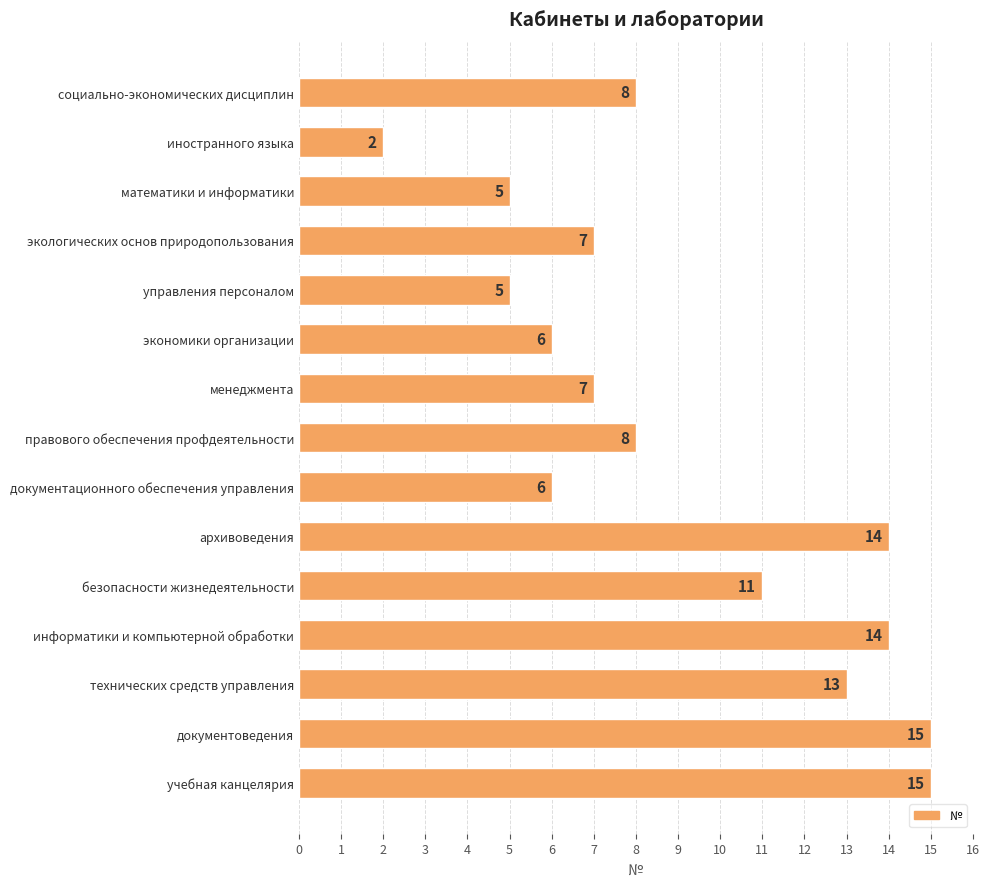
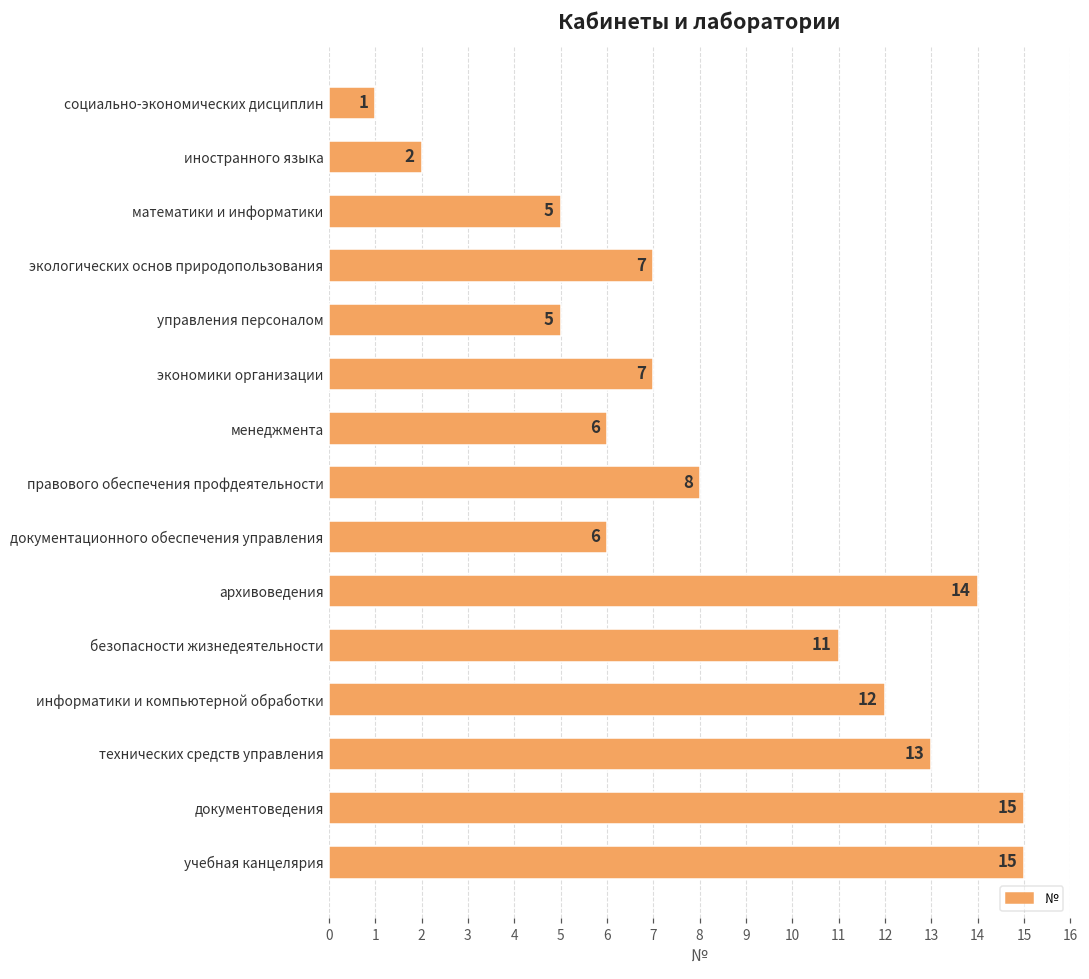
  {
-   "социально-экономических дисциплин": 8,
+   "социально-экономических дисциплин": 1,
    "иностранного языка": 2,
    "математики и информатики": 5,
    "экологических основ природопользования": 7,
    "управления персоналом": 5,
-   "экономики организации": 6,
-   "менеджмента": 7,
+   "экономики организации": 7,
+   "менеджмента": 6,
    "правового обеспечения профдеятельности": 8,
    "документационного обеспечения управления": 6,
    "архивоведения": 14,
    "безопасности жизнедеятельности": 11,
-   "информатики и компьютерной обработки": 14,
+   "информатики и компьютерной обработки": 12,
    "технических средств управления": 13,
    "документоведения": 15,
    "учебная канцелярия": 15
  }
